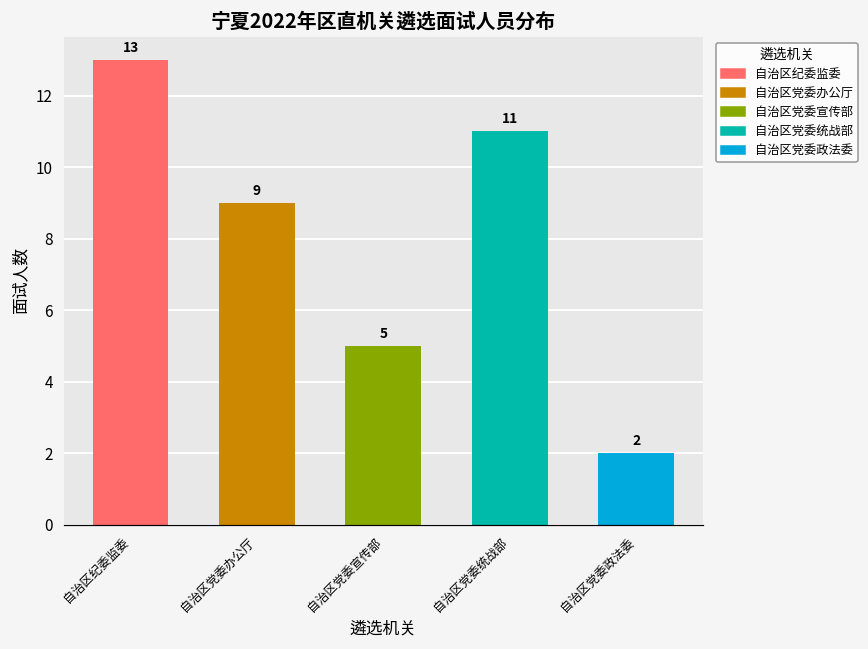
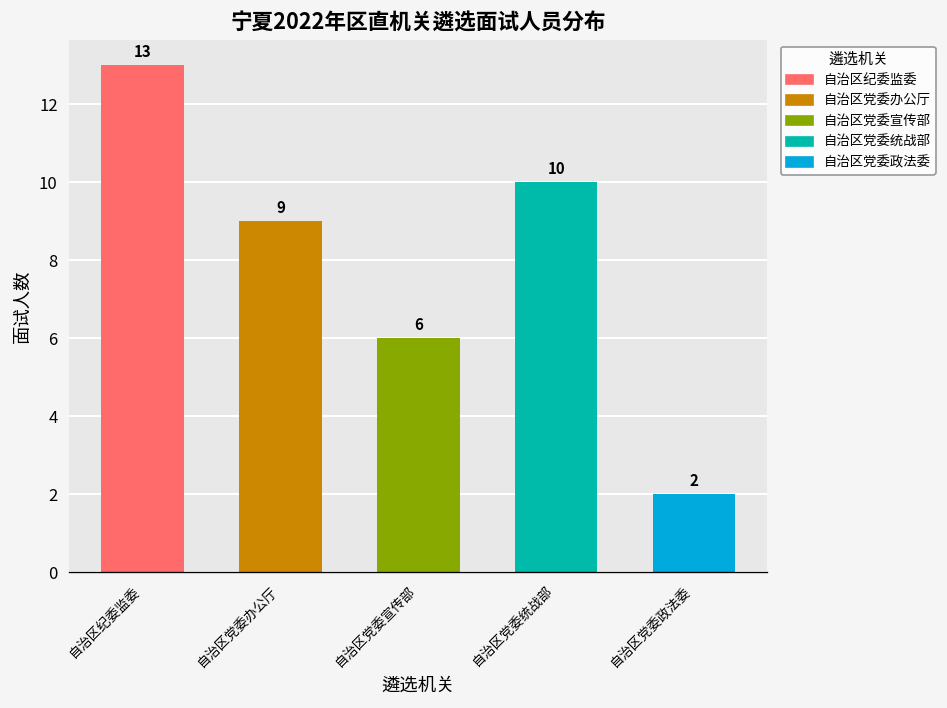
  {
    "自治区纪委监委": 13,
    "自治区党委办公厅": 9,
-   "自治区党委宣传部": 5,
-   "自治区党委统战部": 11,
+   "自治区党委宣传部": 6,
+   "自治区党委统战部": 10,
    "自治区党委政法委": 2
  }
